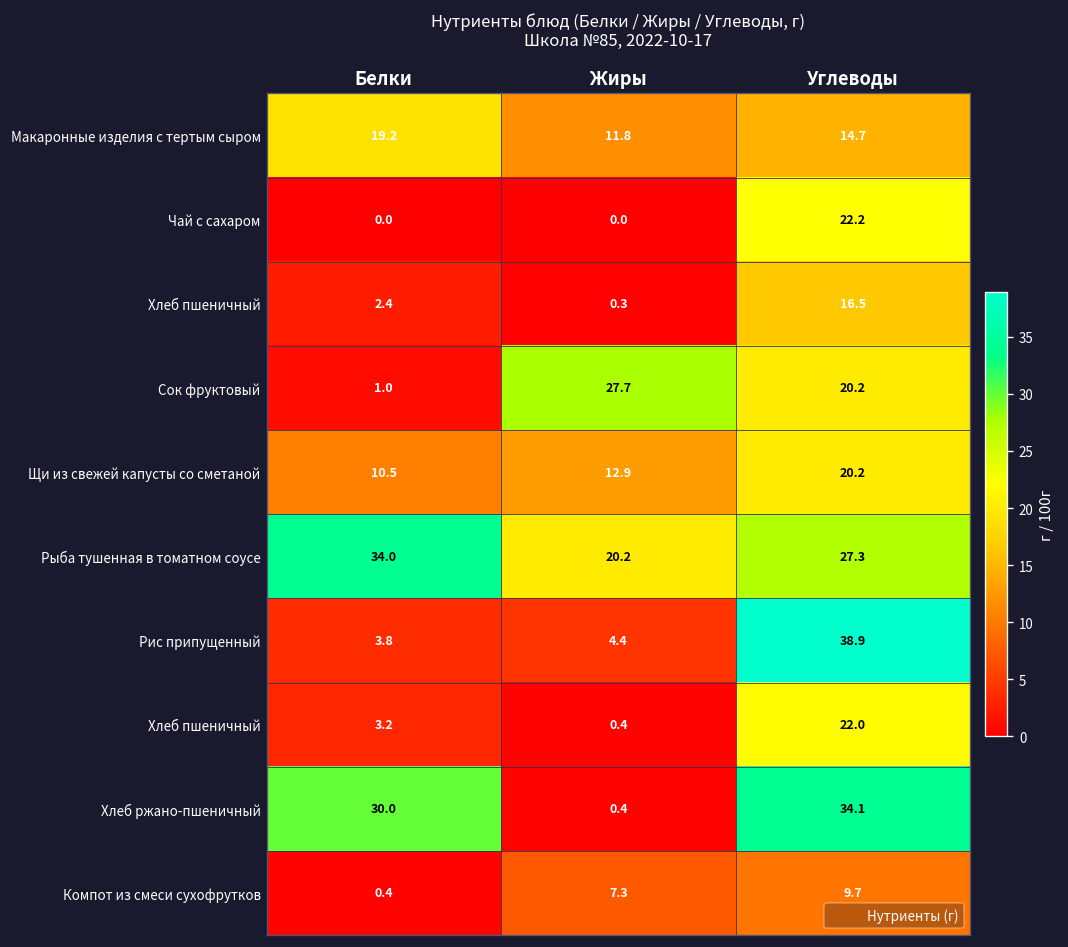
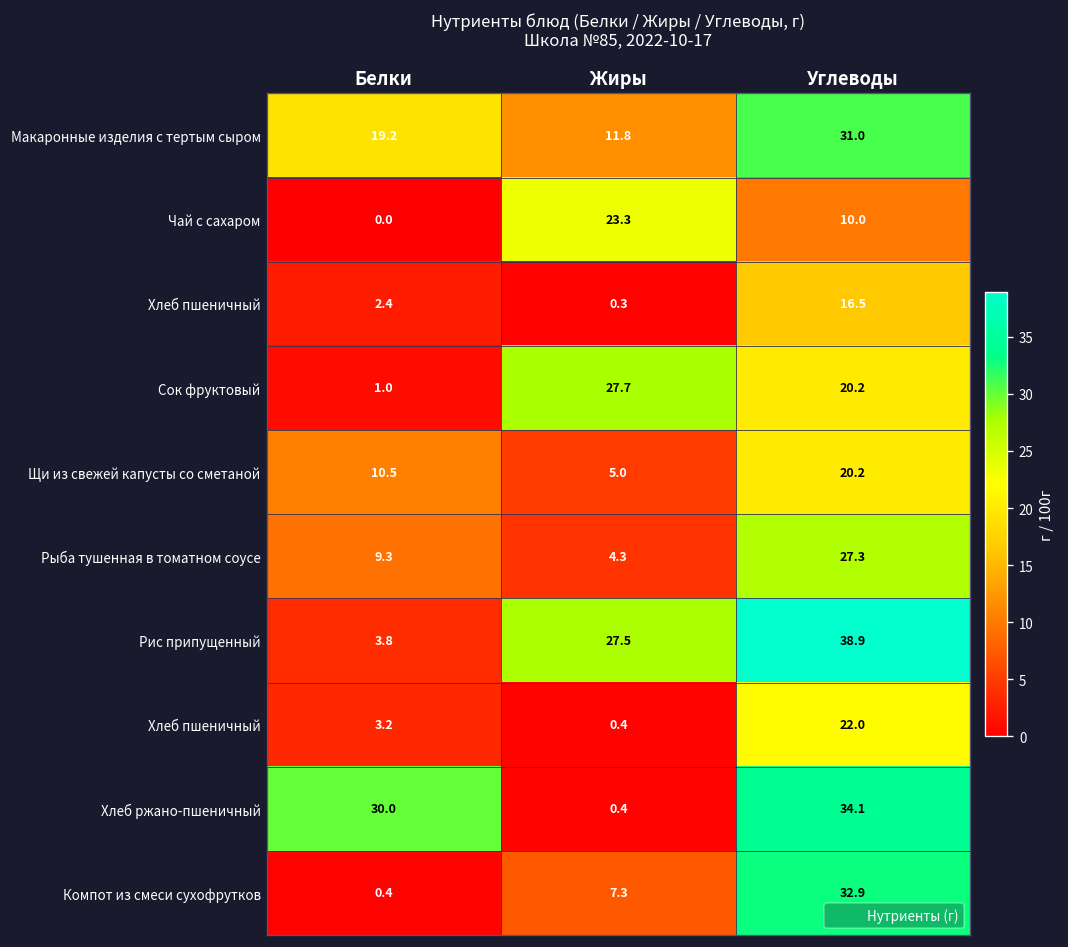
  {
    "Макаронные изделия с тертым сыром": {
      "Белки": 19.2,
      "Жиры": 11.8,
-     "Углеводы": 14.7
+     "Углеводы": 31.0
    },
    "Чай с сахаром": {
      "Белки": 0.0,
-     "Жиры": 0.0,
-     "Углеводы": 22.2
+     "Жиры": 23.3,
+     "Углеводы": 10.0
    },
    "Сок фруктовый": {
      "Белки": 1.0,
      "Жиры": 27.7,
      "Углеводы": 20.2
    },
    "Щи из свежей капусты со сметаной": {
      "Белки": 10.5,
-     "Жиры": 12.9,
+     "Жиры": 5.0,
      "Углеводы": 20.2
    },
    "Рыба тушенная в томатном соусе": {
-     "Белки": 34.0,
-     "Жиры": 20.2,
+     "Белки": 9.3,
+     "Жиры": 4.3,
      "Углеводы": 27.3
    },
    "Рис припущенный": {
      "Белки": 3.8,
-     "Жиры": 4.4,
+     "Жиры": 27.5,
      "Углеводы": 38.9
    },
    "Хлеб ржано-пшеничный": {
      "Белки": 30.0,
      "Жиры": 0.4,
      "Углеводы": 34.1
    },
    "Компот из смеси сухофрутков": {
      "Белки": 0.4,
      "Жиры": 7.3,
-     "Углеводы": 9.7
+     "Углеводы": 32.9
    }
  }
